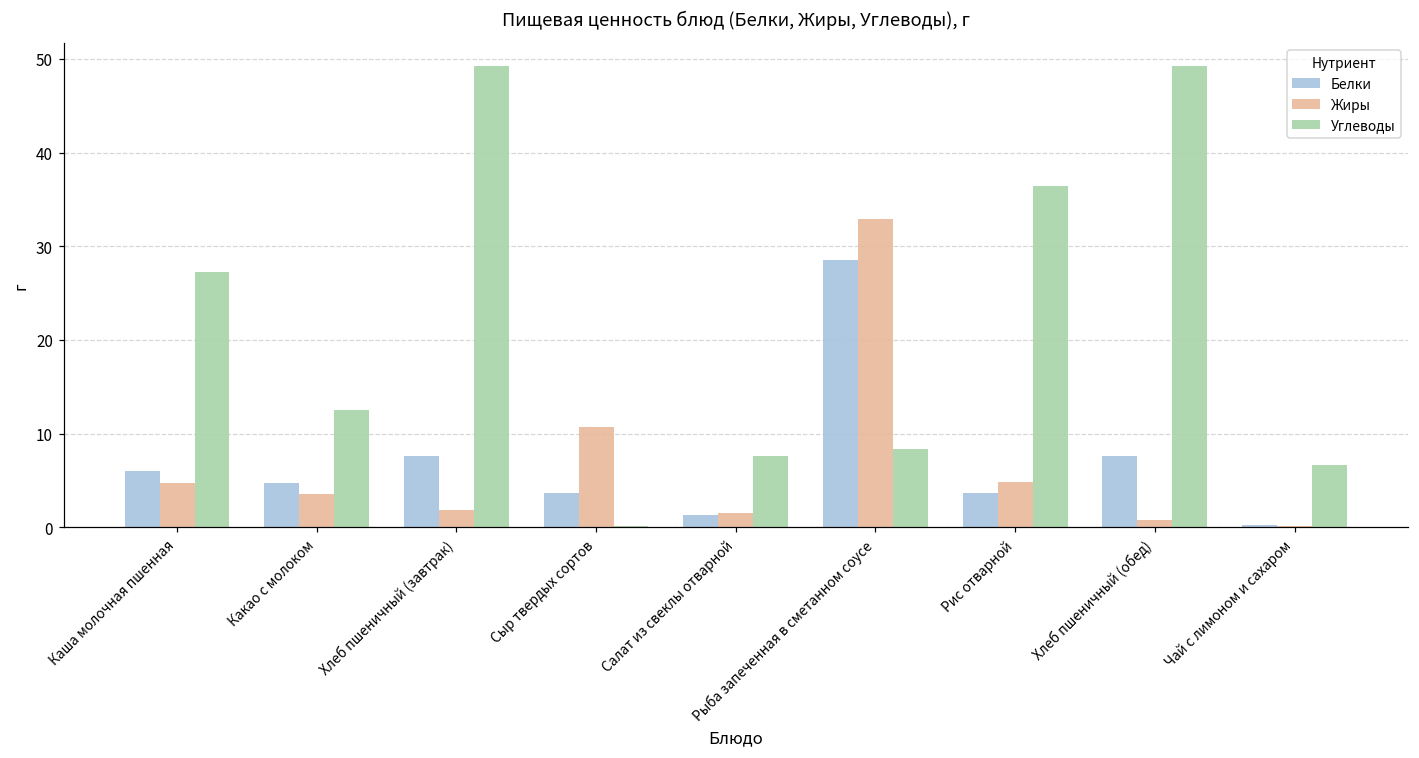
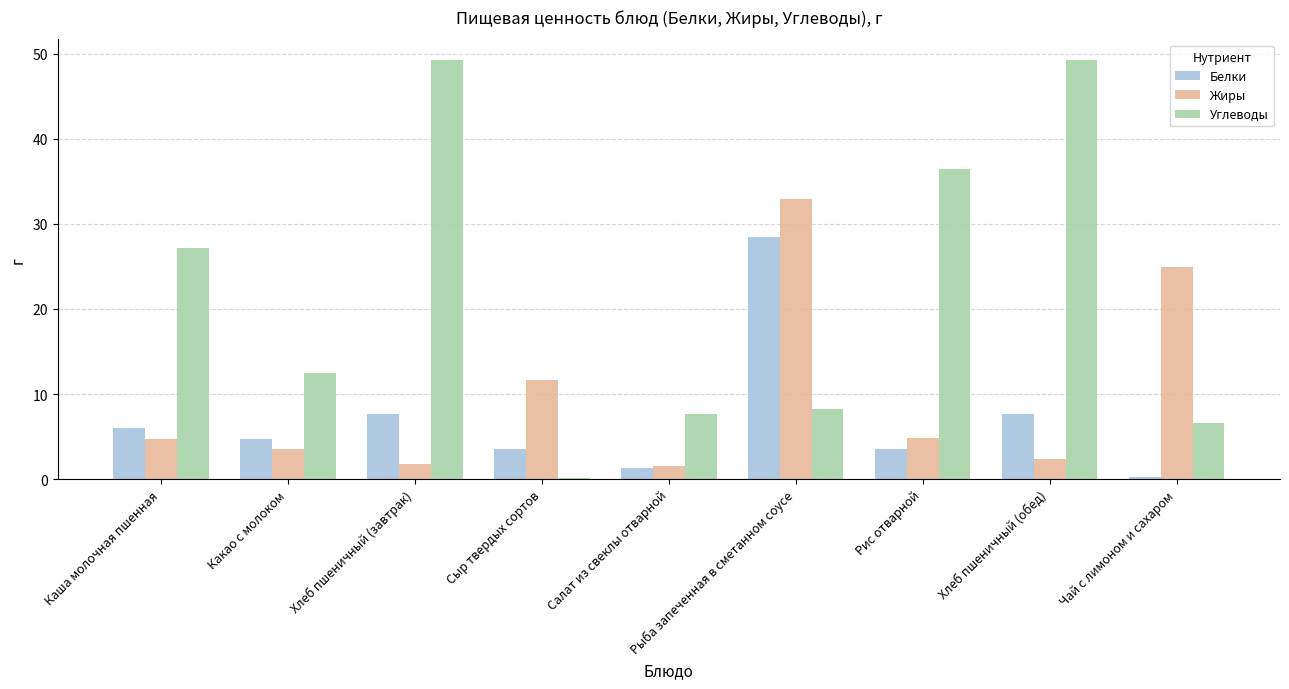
  {
    "Жиры": {
      "Каша молочная пшенная": 5,
      "Какао с молоком": 4,
      "Хлеб пшеничный (завтрак)": 2,
-     "Сыр твердых сортов": 11,
+     "Сыр твердых сортов": 12,
      "Салат из свеклы отварной": 2,
      "Рыба запеченная в сметанном соусе": 33,
      "Рис отварной": 5,
-     "Хлеб пшеничный (обед)": 1,
-     "Чай с лимоном и сахаром": 0
+     "Хлеб пшеничный (обед)": 2,
+     "Чай с лимоном и сахаром": 25
    }
  }
